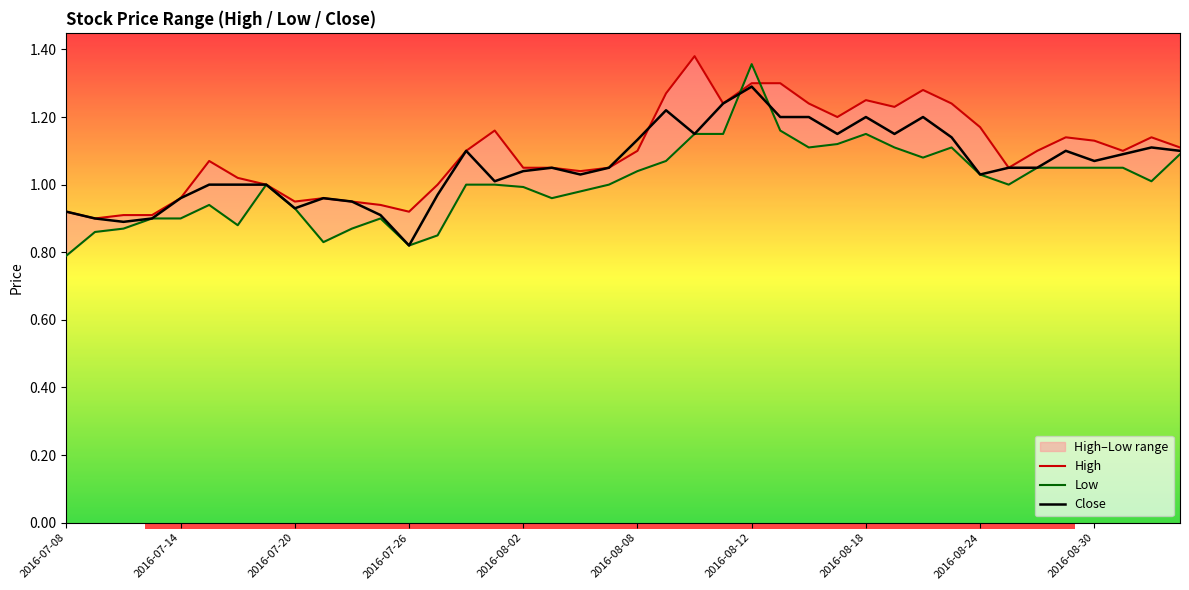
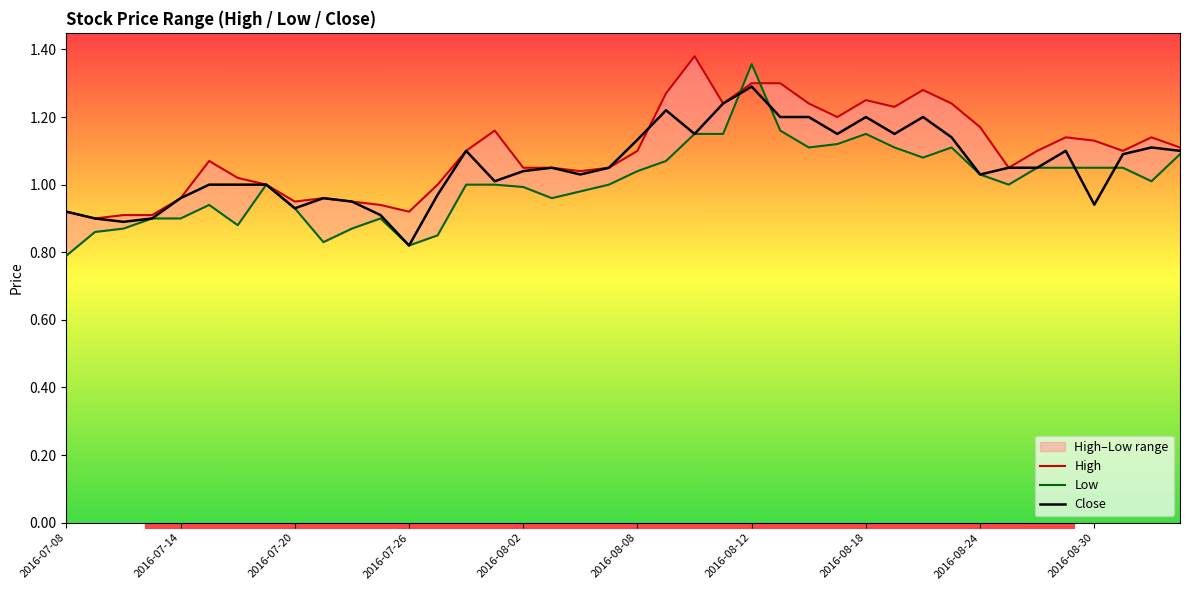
  {
    "Stock Price Range (High / Low / Close)": {
      "High": {
        "2016-08-12": 1.30
      },
      "Low": {
        "2016-07-08": 0.79,
        "2016-07-14": 0.90,
        "2016-08-02": 0.99,
        "2016-08-08": 1.04,
        "2016-08-18": 1.15,
        "2016-08-30": 1.05
      },
      "Close": {
        "2016-08-02": 1.04,
        "2016-08-08": 1.13,
        "2016-08-12": 1.29,
        "2016-08-18": 1.20,
-       "2016-08-30": 1.07
+       "2016-08-30": 0.94
      }
    }
  }
